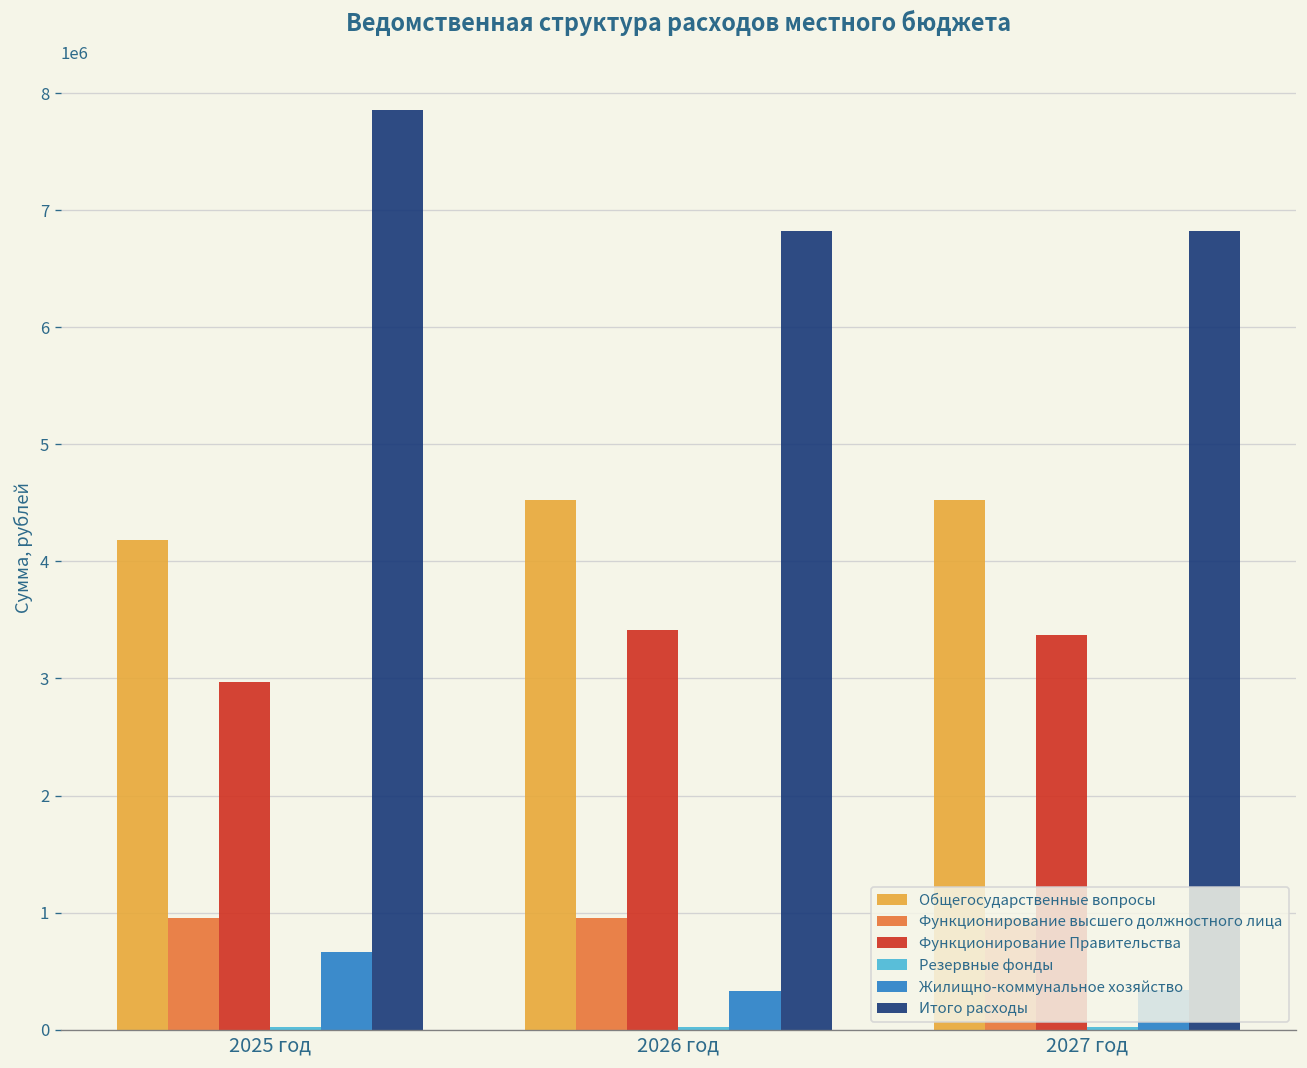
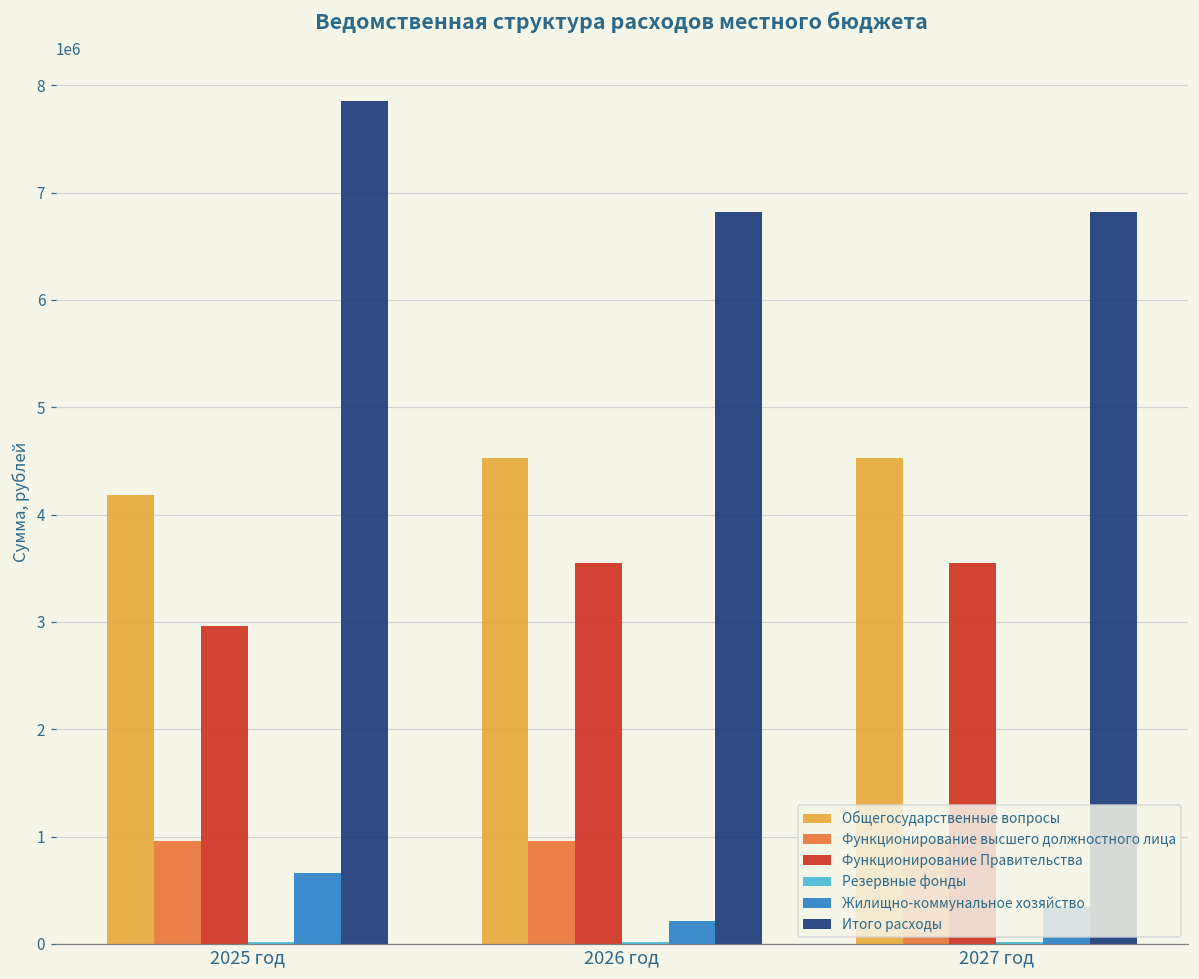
  {
    "Функционирование Правительства": {
      "2025 год": 3000000,
-     "2026 год": 3400000,
-     "2027 год": 3400000
+     "2026 год": 3500000,
+     "2027 год": 3500000
    },
    "Жилищно-коммунальное хозяйство": {
      "2025 год": 700000,
-     "2026 год": 300000
+     "2026 год": 200000
    },
    "Итого расходы": {
      "2025 год": 7900000,
      "2026 год": 6800000,
      "2027 год": 6800000
    }
  }
